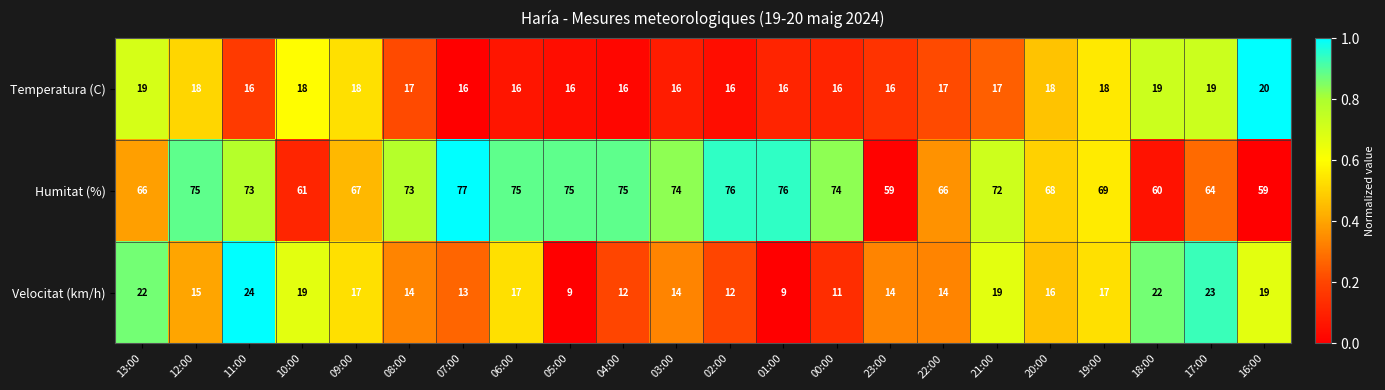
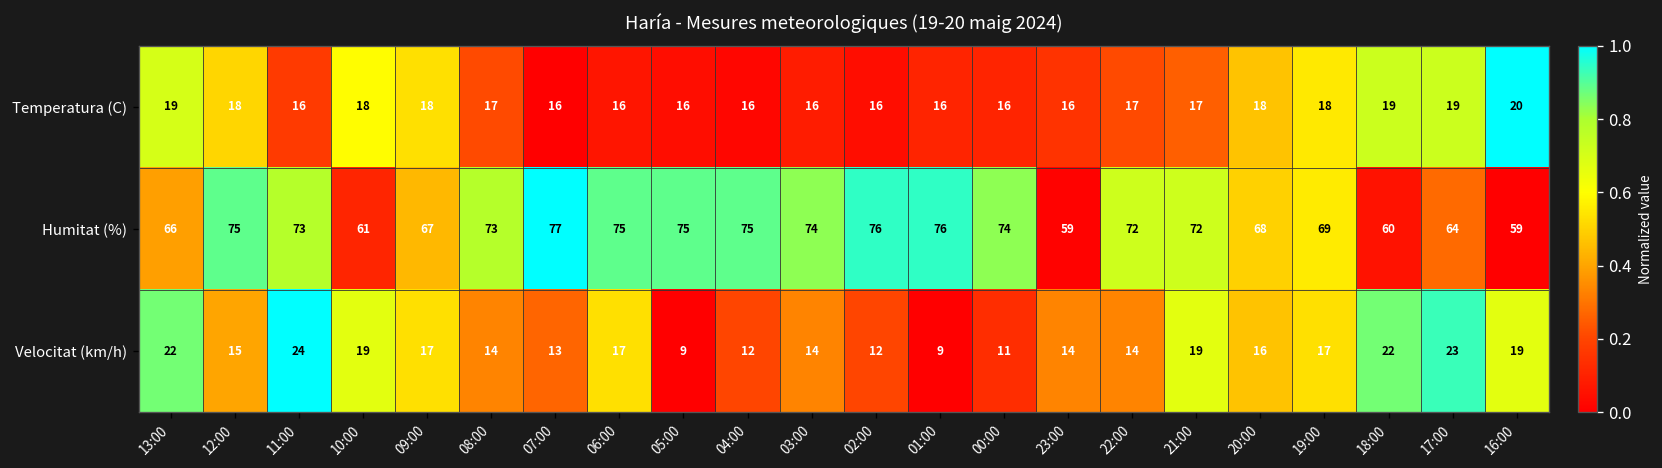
  {
    "Temperatura (C)": {
      "13:00": 19,
      "12:00": 18,
      "11:00": 16,
      "10:00": 18,
      "09:00": 18,
      "08:00": 17,
      "07:00": 16,
      "06:00": 16,
      "05:00": 16,
      "04:00": 16,
      "03:00": 16,
      "02:00": 16,
      "01:00": 16,
      "00:00": 16,
      "23:00": 16,
      "22:00": 17,
      "21:00": 17,
      "20:00": 18,
      "19:00": 18,
      "18:00": 19,
      "17:00": 19,
      "16:00": 20
    },
    "Humitat (%)": {
      "13:00": 66,
      "12:00": 75,
      "11:00": 73,
      "10:00": 61,
      "09:00": 67,
      "08:00": 73,
      "07:00": 77,
      "06:00": 75,
      "05:00": 75,
      "04:00": 75,
      "03:00": 74,
      "02:00": 76,
      "01:00": 76,
      "00:00": 74,
      "23:00": 59,
-     "22:00": 66,
+     "22:00": 72,
      "21:00": 72,
      "20:00": 68,
      "19:00": 69,
      "18:00": 60,
      "17:00": 64,
      "16:00": 59
    },
    "Velocitat (km/h)": {
      "13:00": 22,
      "12:00": 15,
      "11:00": 24,
      "10:00": 19,
      "09:00": 17,
      "08:00": 14,
      "07:00": 13,
      "06:00": 17,
      "05:00": 9,
      "04:00": 12,
      "03:00": 14,
      "02:00": 12,
      "01:00": 9,
      "00:00": 11,
      "23:00": 14,
      "22:00": 14,
      "21:00": 19,
      "20:00": 16,
      "19:00": 17,
      "18:00": 22,
      "17:00": 23,
      "16:00": 19
    }
  }
